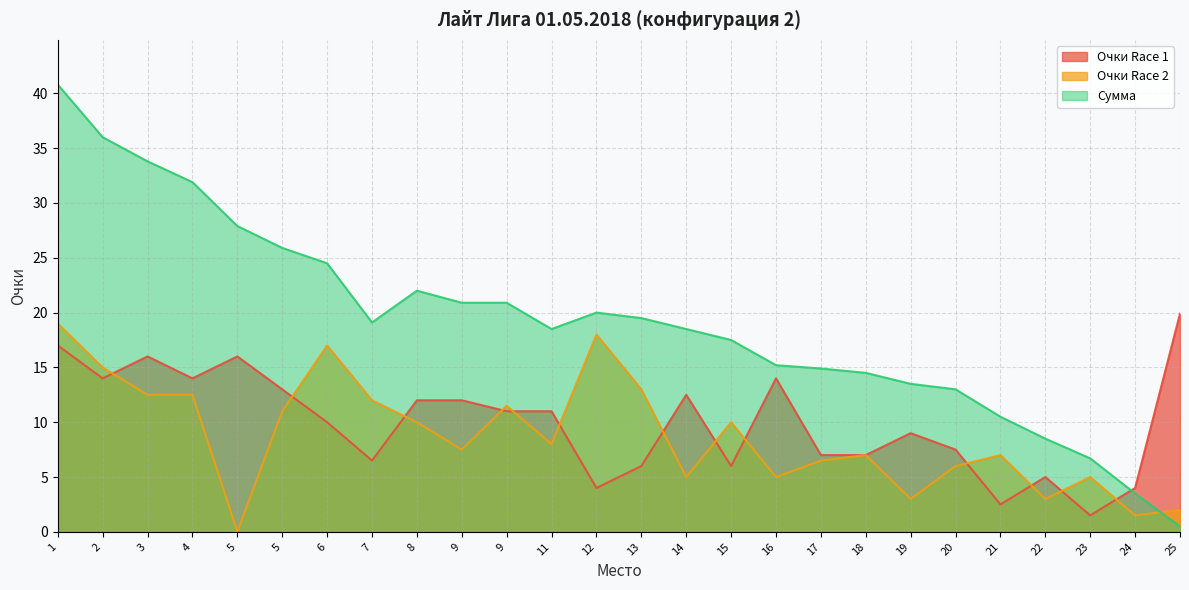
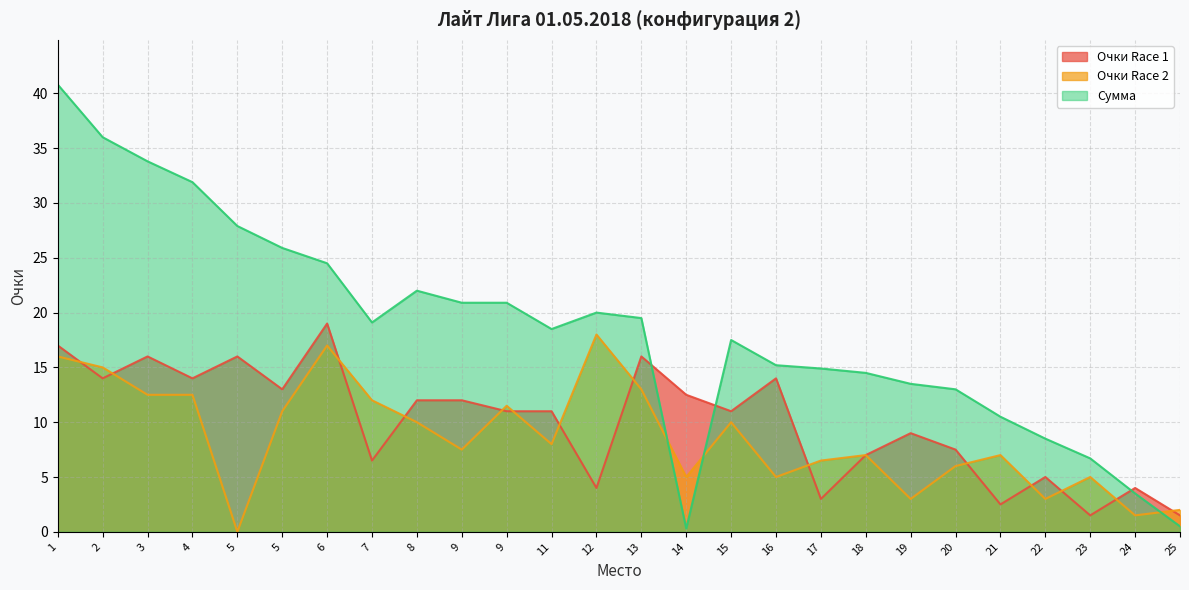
  {
    "Очки Race 1": {
      "1": 17.0,
      "2": 14.0,
      "3": 16.0,
      "4": 14.0,
-     "6": 10,
+     "6": 19,
      "7": 6.5,
      "8": 12.0,
      "11": 11.0,
      "12": 4.0,
-     "13": 6,
+     "13": 16,
      "14": 12.5,
-     "15": 6,
+     "15": 11,
      "16": 14.0,
-     "17": 7,
+     "17": 3,
      "19": 9.0,
      "20": 7.5,
      "21": 2.5,
      "22": 5.0,
      "23": 1.5,
      "24": 4.0,
-     "25": 19.9
+     "25": 1.5
    },
    "Очки Race 2": {
-     "1": 19,
+     "1": 16,
      "2": 15,
      "3": 12.5,
      "4": 12.5,
      "6": 17,
      "7": 12,
      "8": 10,
      "11": 8,
      "12": 18,
      "13": 13,
      "14": 5,
      "15": 10,
      "16": 5,
      "17": 6.5,
      "19": 3,
      "20": 6,
      "21": 7,
      "22": 3,
      "23": 5,
      "24": 1.5,
      "25": 2
    },
    "Сумма": {
      "1": 40.8,
      "2": 36.0,
      "3": 33.8,
      "4": 31.9,
      "6": 24.5,
      "7": 19.1,
      "8": 22.0,
      "11": 18.5,
      "12": 20.0,
      "13": 19.5,
-     "14": 18.5,
+     "14": 0.3,
      "15": 17.5,
      "16": 15.2,
      "17": 14.9,
      "18": 14.5,
      "19": 13.5,
      "20": 13.0,
      "21": 10.5,
      "22": 8.5,
      "23": 6.7,
      "24": 3.5,
      "25": 0.5
    }
  }
